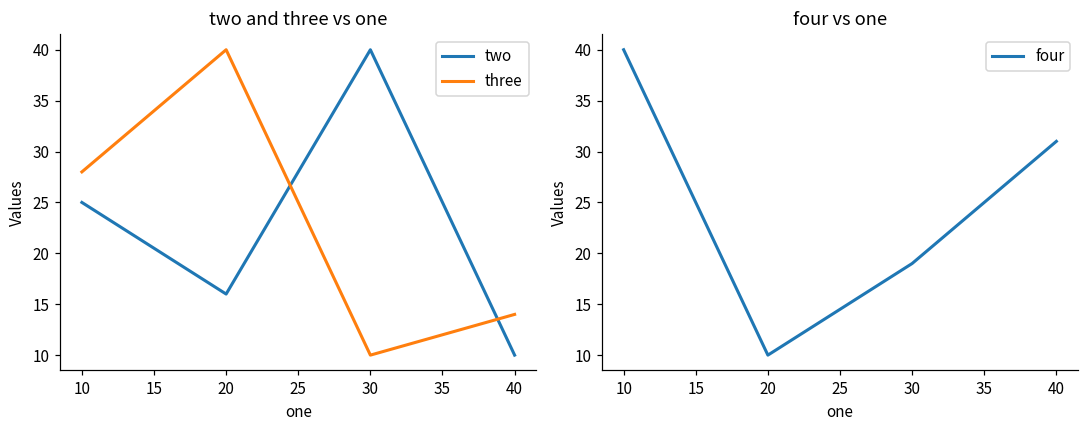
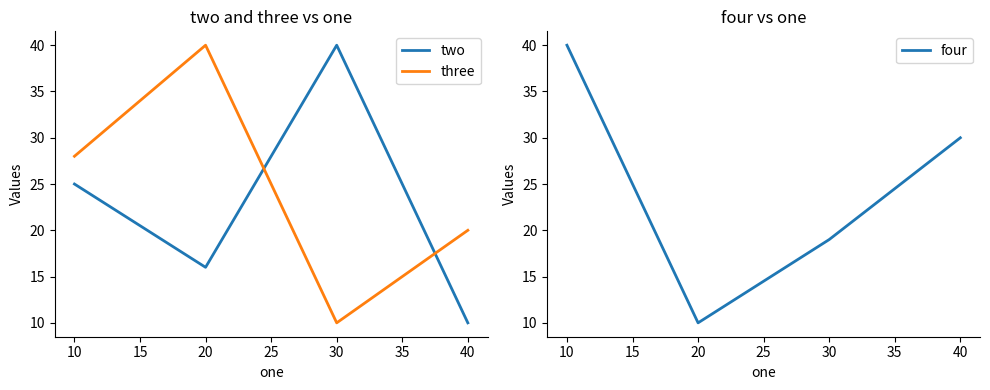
  {
    "two and three vs one": {
      "two": {
        "10": 25,
        "20": 16,
        "30": 40,
        "40": 10
      },
      "three": {
        "10": 28,
        "20": 40,
        "30": 10,
-       "40": 14
+       "40": 20
      }
    },
    "four vs one": {
      "10": 40,
      "20": 10,
      "30": 19,
-     "40": 31
+     "40": 30
    }
  }
